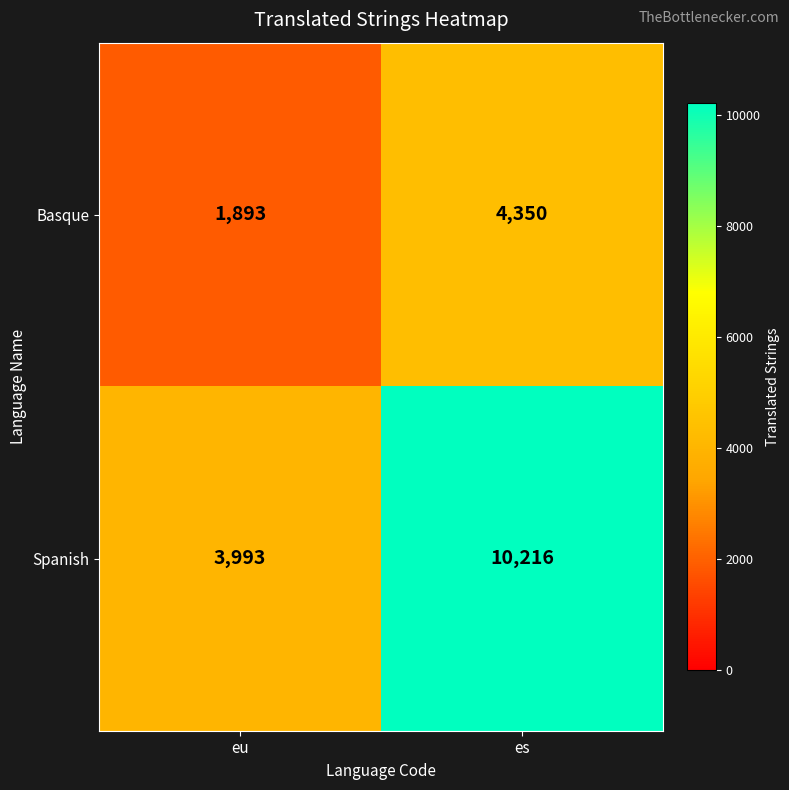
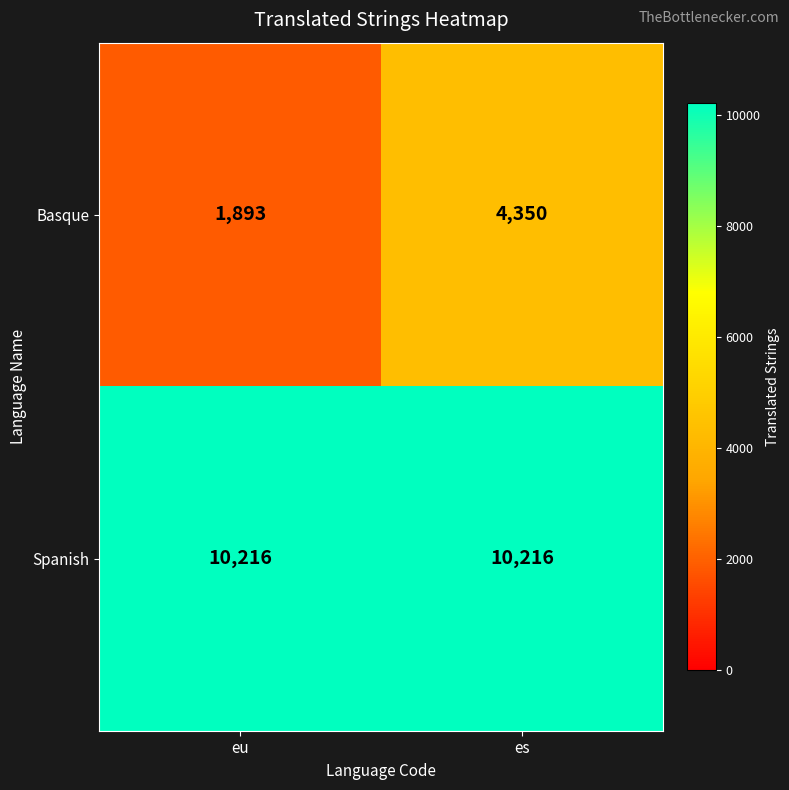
  {
    "Basque": {
      "eu": "1,893",
      "es": "4,350"
    },
    "Spanish": {
-     "eu": "3,993",
+     "eu": "10,216",
      "es": "10,216"
    }
  }
